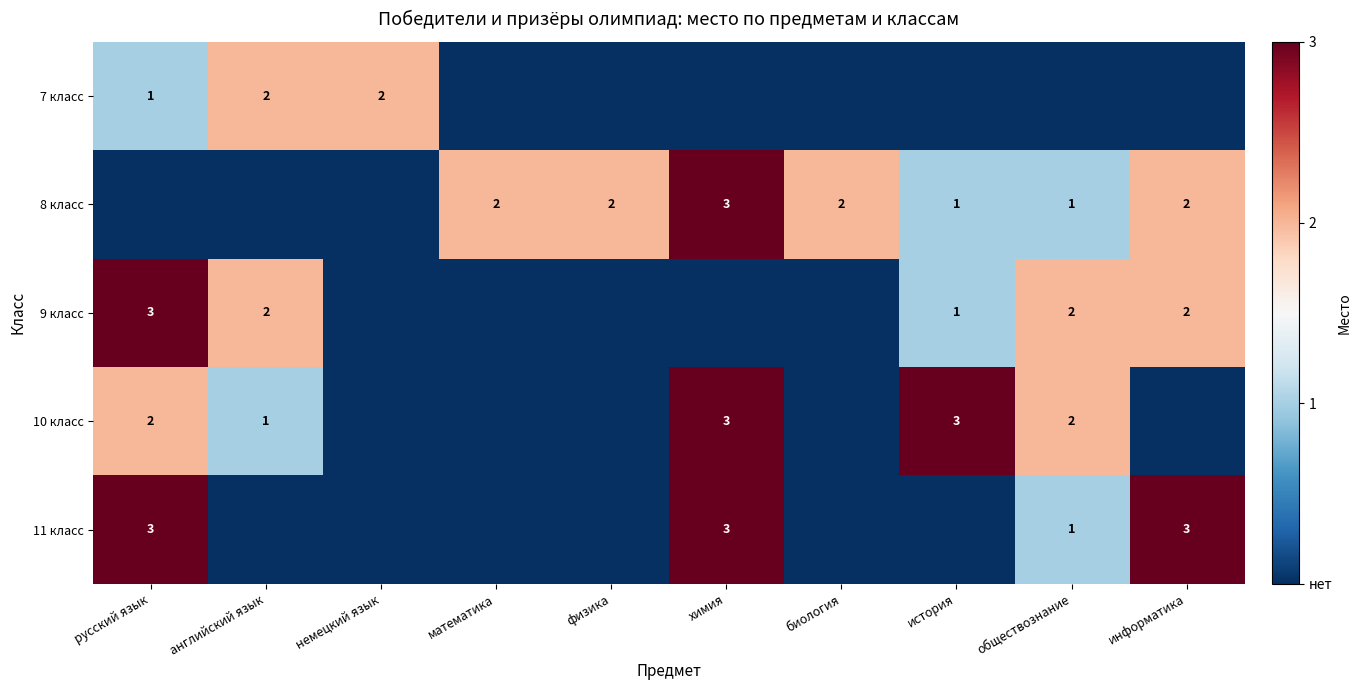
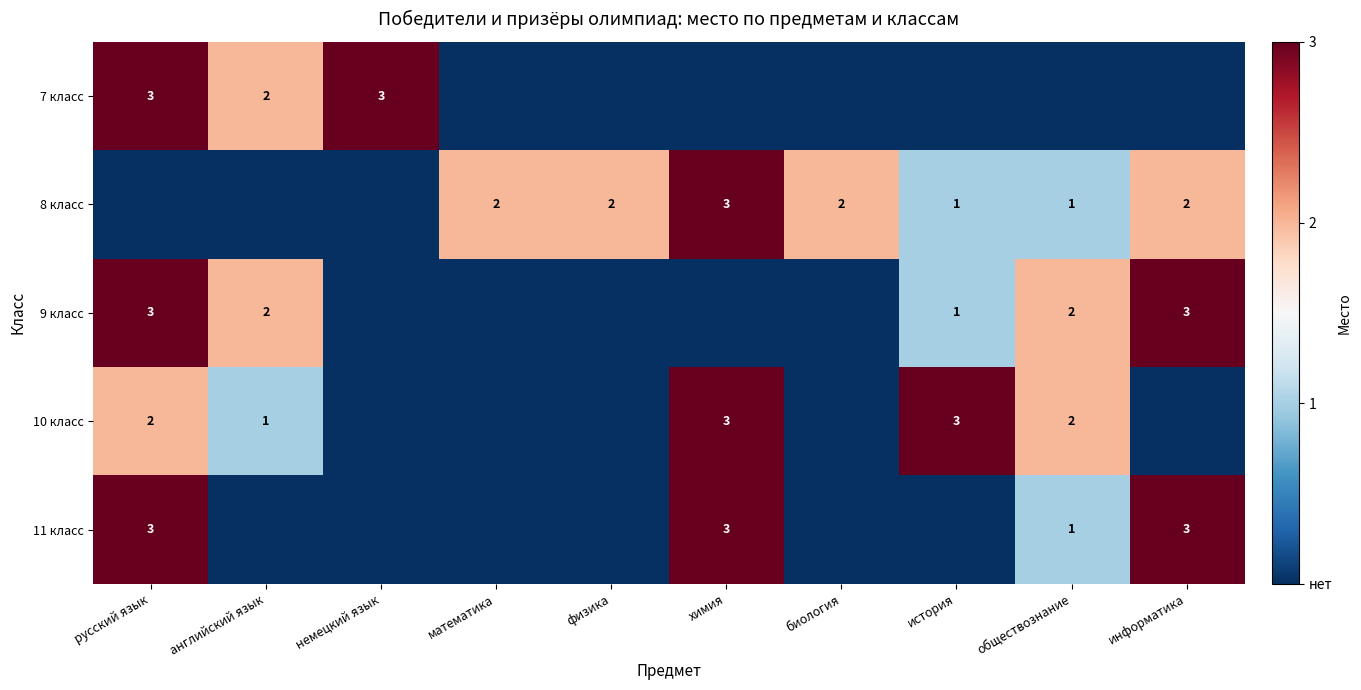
  {
    "7 класс": {
-     "русский язык": 1,
+     "русский язык": 3,
      "английский язык": 2,
-     "немецкий язык": 2
+     "немецкий язык": 3
    },
    "8 класс": {
      "математика": 2,
      "физика": 2,
      "химия": 3,
      "биология": 2,
      "история": 1,
      "обществознание": 1,
      "информатика": 2
    },
    "9 класс": {
      "русский язык": 3,
      "английский язык": 2,
      "история": 1,
      "обществознание": 2,
-     "информатика": 2
+     "информатика": 3
    },
    "10 класс": {
      "русский язык": 2,
      "английский язык": 1,
      "химия": 3,
      "история": 3,
      "обществознание": 2
    },
    "11 класс": {
      "русский язык": 3,
      "химия": 3,
      "обществознание": 1,
      "информатика": 3
    }
  }
